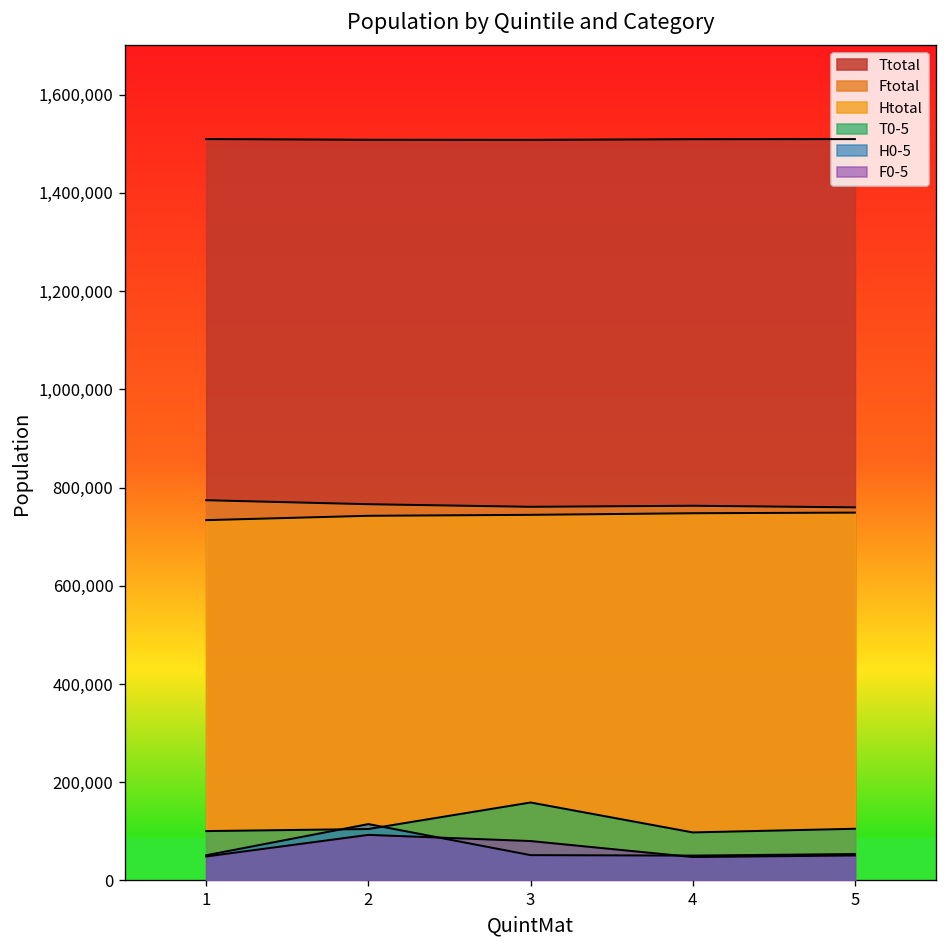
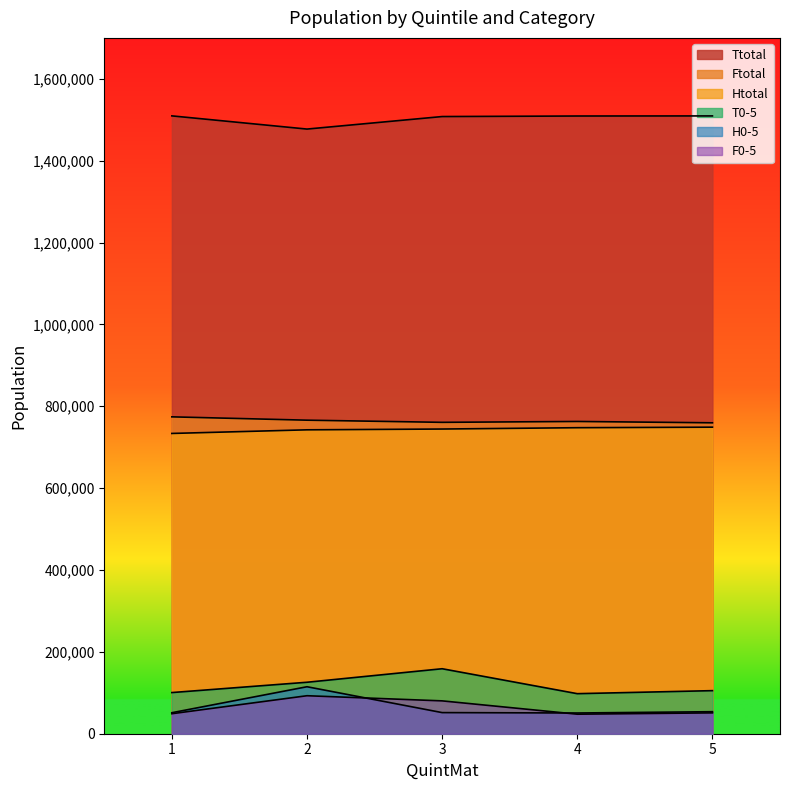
  {
    "Ttotal": {
      "1": "1,510,000",
-     "2": "1,510,000",
+     "2": "1,480,000",
      "3": "1,510,000",
      "4": "1,510,000"
    },
    "T0-5": {
      "1": "100,000",
-     "2": "100,000",
+     "2": "130,000",
      "3": "160,000",
      "4": "100,000",
      "5": "110,000"
    },
    "H0-5": {
      "2": "110,000",
      "3": "50,000"
    },
    "F0-5": {
      "2": "90,000",
      "3": "80,000"
    }
  }
